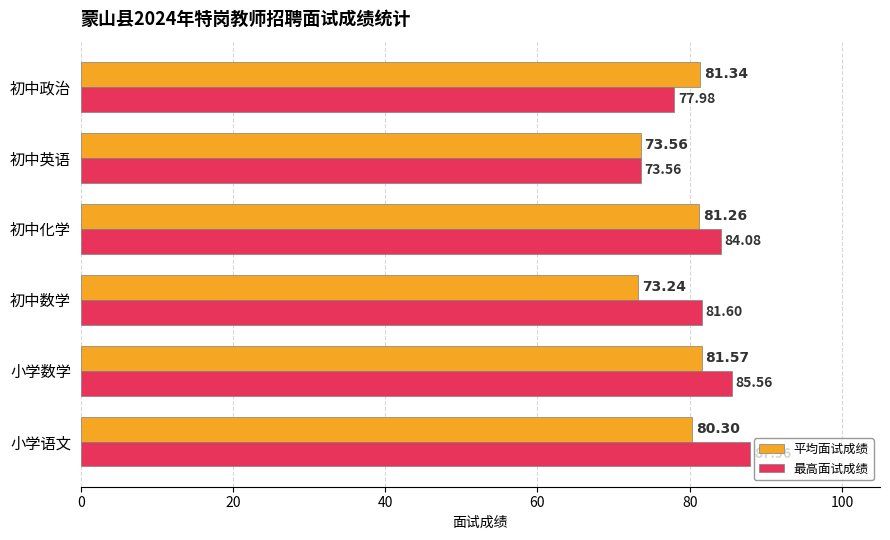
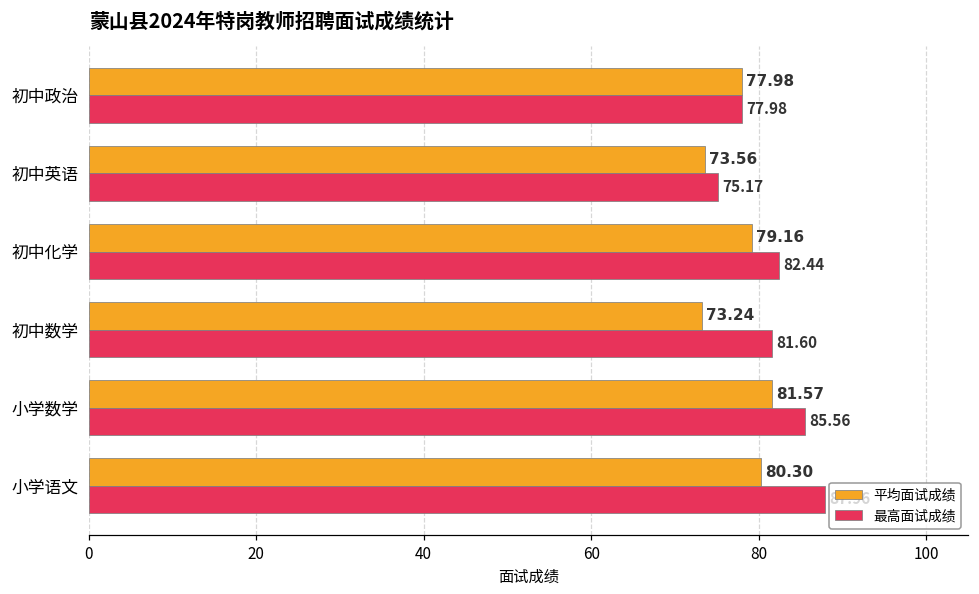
  {
    "平均面试成绩": {
-     "初中政治": 81.34,
+     "初中政治": 77.98,
      "初中英语": 73.56,
-     "初中化学": 81.26,
+     "初中化学": 79.16,
      "初中数学": 73.24,
      "小学数学": 81.57,
      "小学语文": 80.30
    },
    "最高面试成绩": {
      "初中政治": 77.98,
-     "初中英语": 73.56,
-     "初中化学": 84.08,
+     "初中英语": 75.17,
+     "初中化学": 82.44,
      "初中数学": 81.60,
      "小学数学": 85.56
    }
  }
